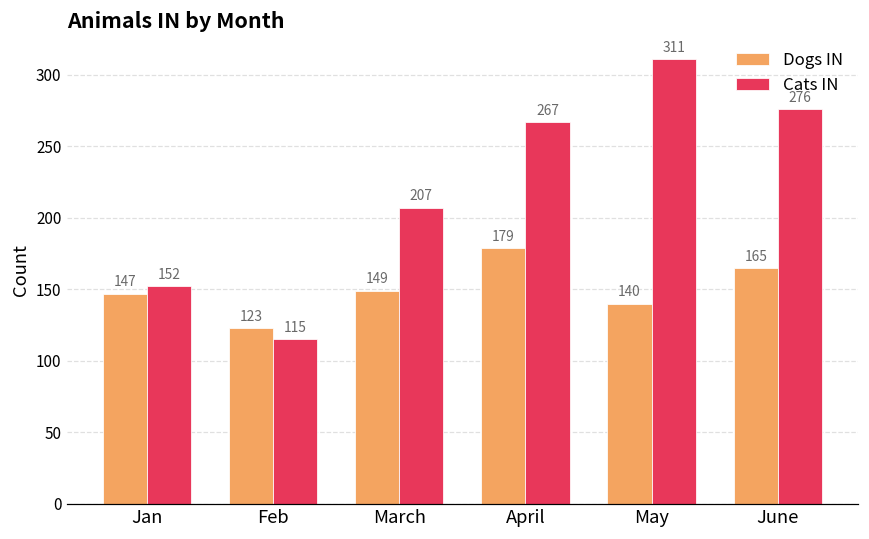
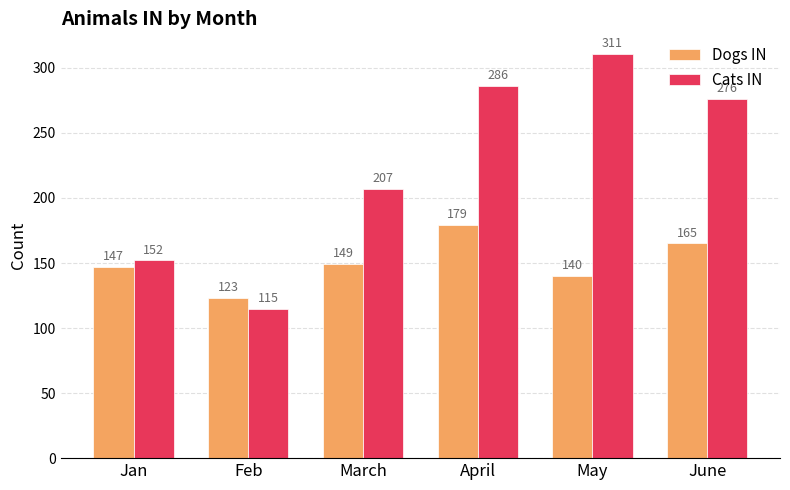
  {
    "Dogs IN": {
      "Jan": 147,
      "Feb": 123,
      "March": 149,
      "April": 179,
      "May": 140,
      "June": 165
    },
    "Cats IN": {
      "Jan": 152,
      "Feb": 115,
      "March": 207,
-     "April": 267,
+     "April": 286,
      "May": 311,
      "June": 276
    }
  }
